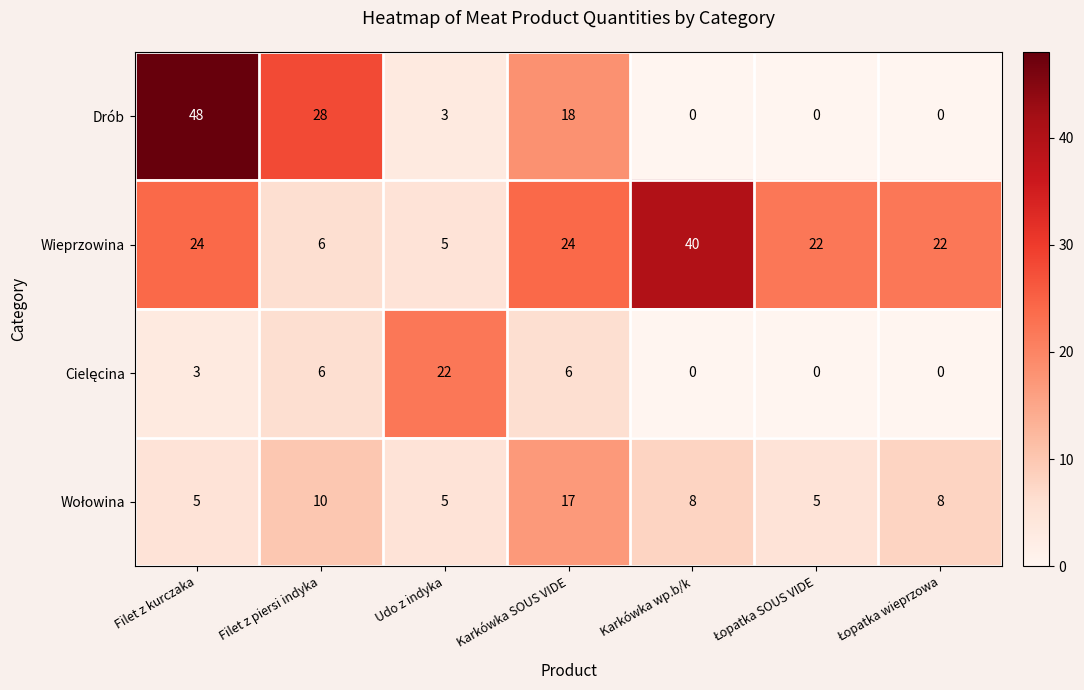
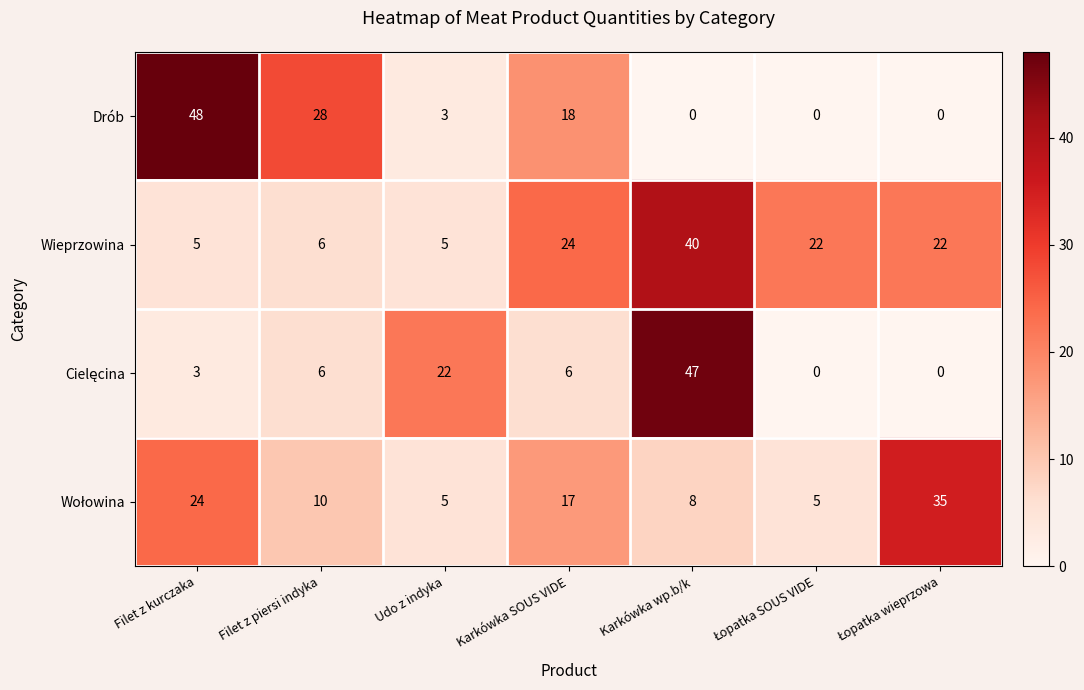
  {
    "Drób": {
      "Filet z kurczaka": 48,
      "Filet z piersi indyka": 28,
      "Udo z indyka": 3,
      "Karkówka SOUS VIDE": 18,
      "Karkówka wp.b/k": 0,
      "Łopatka SOUS VIDE": 0,
      "Łopatka wieprzowa": 0
    },
    "Wieprzowina": {
-     "Filet z kurczaka": 24,
+     "Filet z kurczaka": 5,
      "Filet z piersi indyka": 6,
      "Udo z indyka": 5,
      "Karkówka SOUS VIDE": 24,
      "Karkówka wp.b/k": 40,
      "Łopatka SOUS VIDE": 22,
      "Łopatka wieprzowa": 22
    },
    "Cielęcina": {
      "Filet z kurczaka": 3,
      "Filet z piersi indyka": 6,
      "Udo z indyka": 22,
      "Karkówka SOUS VIDE": 6,
-     "Karkówka wp.b/k": 0,
+     "Karkówka wp.b/k": 47,
      "Łopatka SOUS VIDE": 0,
      "Łopatka wieprzowa": 0
    },
    "Wołowina": {
-     "Filet z kurczaka": 5,
+     "Filet z kurczaka": 24,
      "Filet z piersi indyka": 10,
      "Udo z indyka": 5,
      "Karkówka SOUS VIDE": 17,
      "Karkówka wp.b/k": 8,
      "Łopatka SOUS VIDE": 5,
-     "Łopatka wieprzowa": 8
+     "Łopatka wieprzowa": 35
    }
  }
